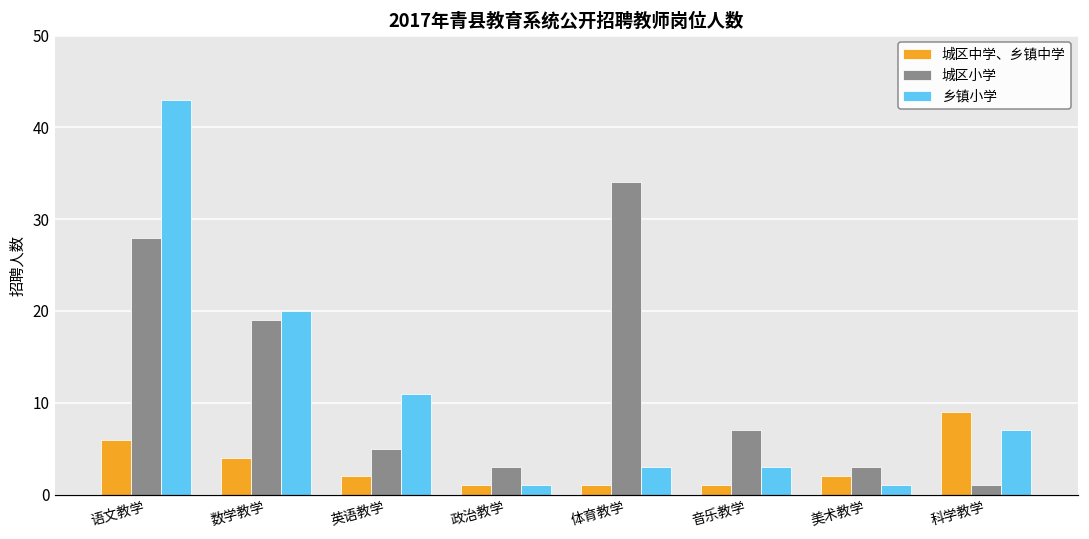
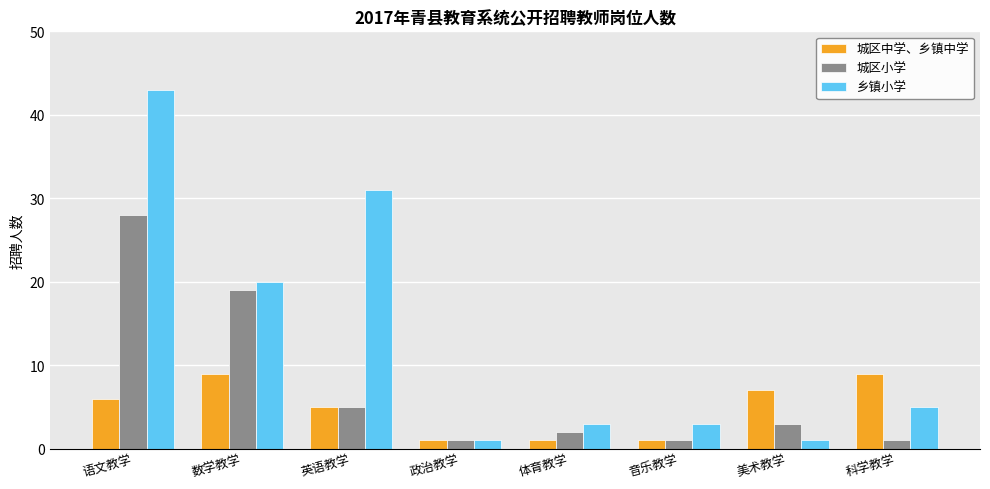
  {
    "城区中学、乡镇中学": {
      "语文教学": 6,
-     "数学教学": 4,
-     "英语教学": 2,
+     "数学教学": 9,
+     "英语教学": 5,
      "政治教学": 1,
      "体育教学": 1,
      "音乐教学": 1,
-     "美术教学": 2,
+     "美术教学": 7,
      "科学教学": 9
    },
    "城区小学": {
      "语文教学": 28,
      "数学教学": 19,
      "英语教学": 5,
-     "政治教学": 3,
-     "体育教学": 34,
-     "音乐教学": 7,
+     "政治教学": 1,
+     "体育教学": 2,
+     "音乐教学": 1,
      "美术教学": 3,
      "科学教学": 1
    },
    "乡镇小学": {
      "语文教学": 43,
      "数学教学": 20,
-     "英语教学": 11,
+     "英语教学": 31,
      "政治教学": 1,
      "体育教学": 3,
      "音乐教学": 3,
      "美术教学": 1,
-     "科学教学": 7
+     "科学教学": 5
    }
  }
